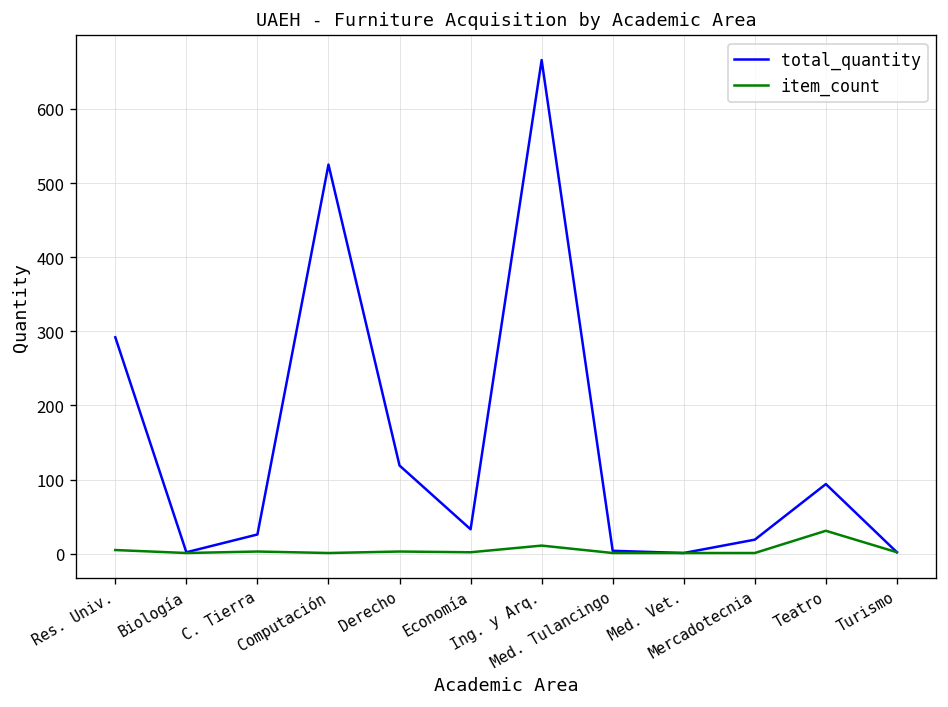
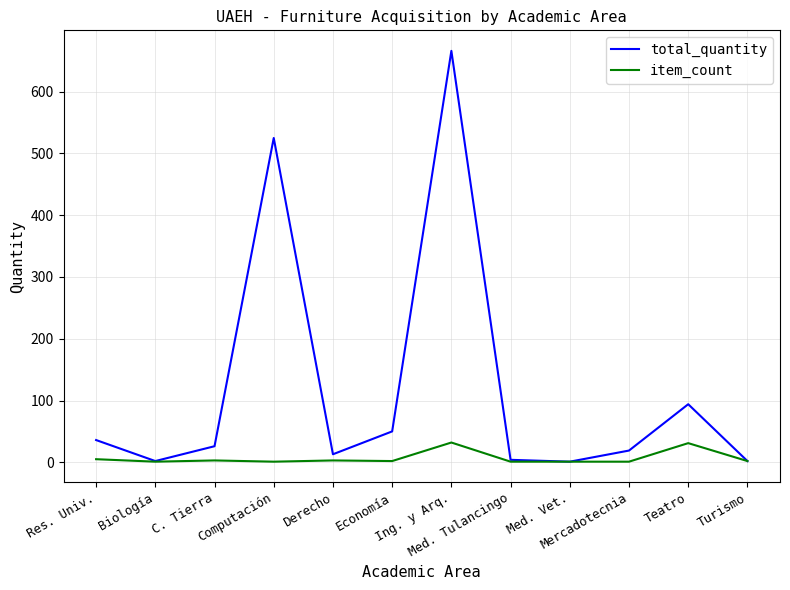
  {
    "total_quantity": {
-     "Res. Univ.": 290,
+     "Res. Univ.": 40,
      "C. Tierra": 30,
      "Computación": 530,
-     "Derecho": 120,
-     "Economía": 30,
+     "Derecho": 10,
+     "Economía": 50,
      "Ing. y Arq.": 670,
      "Mercadotecnia": 20,
      "Teatro": 90
    },
    "item_count": {
      "Res. Univ.": 10,
      "C. Tierra": 0,
      "Computación": 0,
      "Derecho": 0,
      "Economía": 0,
-     "Ing. y Arq.": 10,
+     "Ing. y Arq.": 30,
      "Mercadotecnia": 0,
      "Teatro": 30
    }
  }
